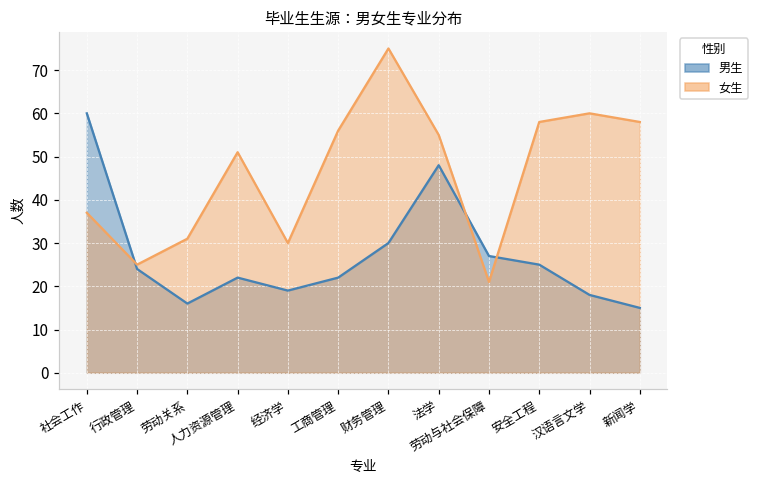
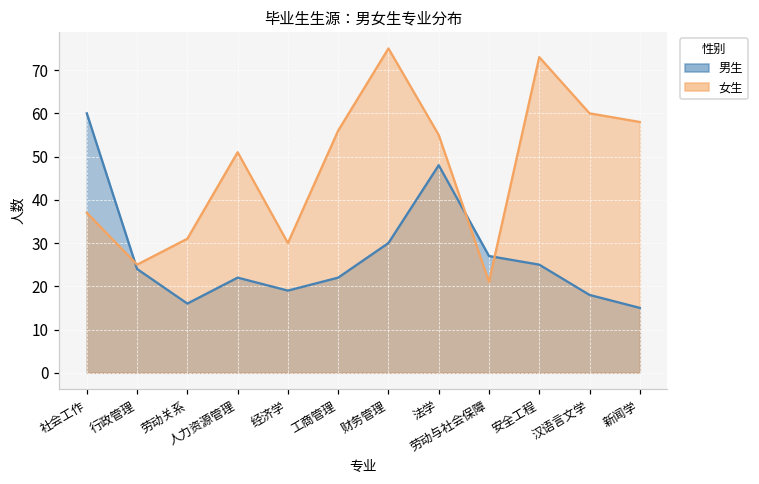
  {
    "男生": {
      "社会工作": 60,
      "行政管理": 24,
      "劳动关系": 16,
      "人力资源管理": 22,
      "经济学": 19,
      "工商管理": 22,
      "财务管理": 30,
      "法学": 48,
      "劳动与社会保障": 27,
      "安全工程": 25,
      "汉语言文学": 18,
      "新闻学": 15
    },
    "女生": {
      "社会工作": 37,
      "行政管理": 25,
      "劳动关系": 31,
      "人力资源管理": 51,
      "经济学": 30,
      "工商管理": 56,
      "财务管理": 75,
      "法学": 55,
      "劳动与社会保障": 21,
-     "安全工程": 58,
+     "安全工程": 73,
      "汉语言文学": 60,
      "新闻学": 58
    }
  }
